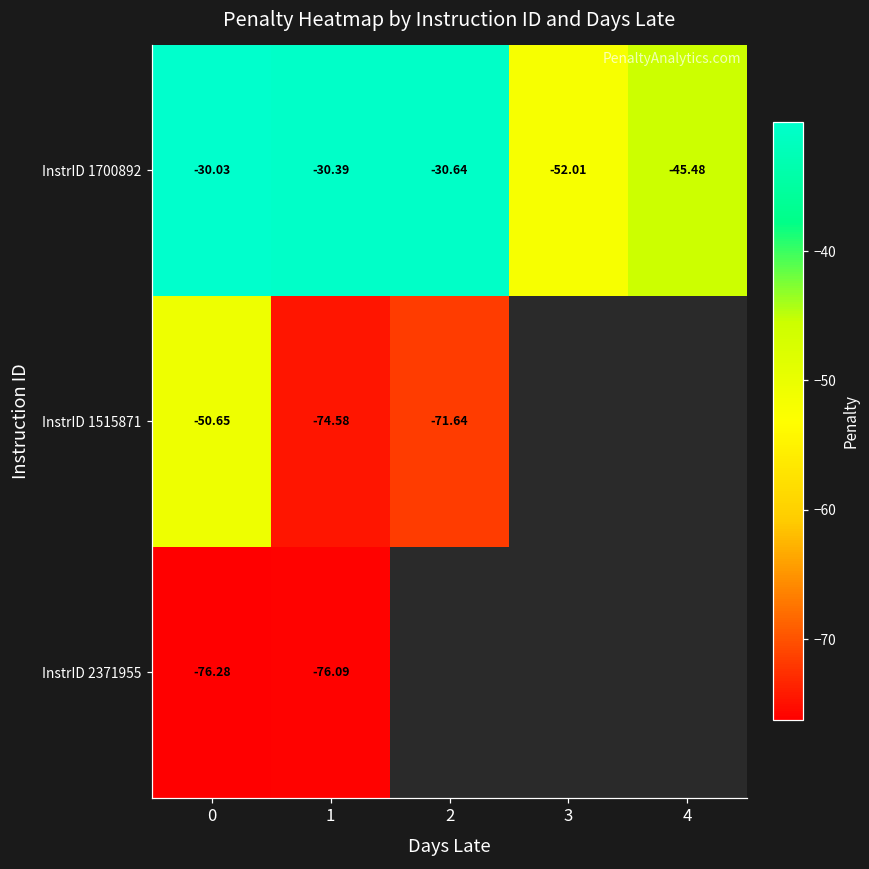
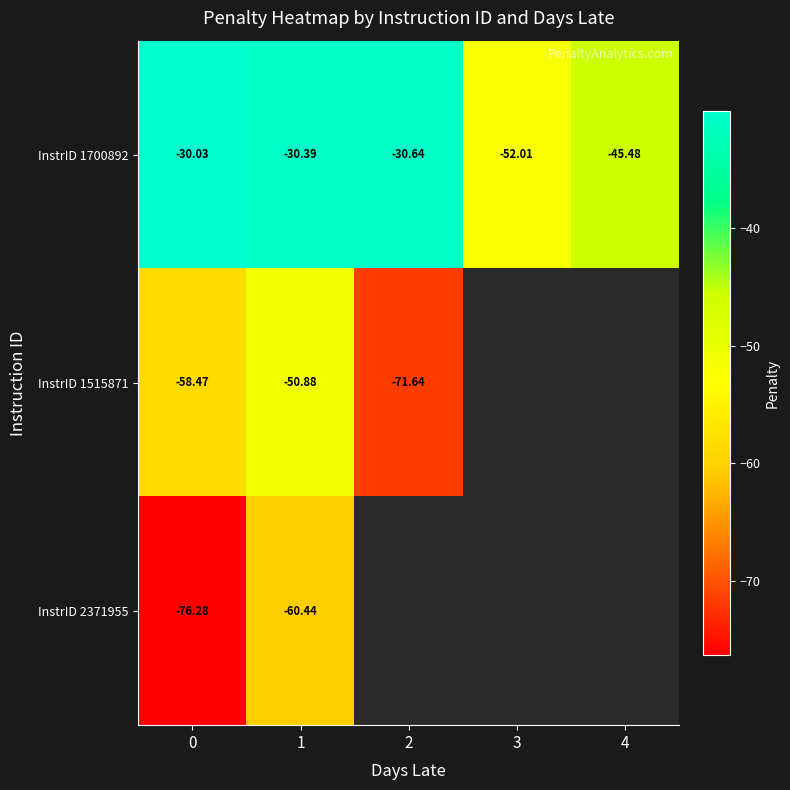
  {
    "InstrID 1700892": {
      "0": -30.03,
      "1": -30.39,
      "2": -30.64,
      "3": -52.01
    },
    "InstrID 1515871": {
-     "0": -50.65,
-     "1": -74.58,
+     "0": -58.47,
+     "1": -50.88,
      "2": -71.64
    },
    "InstrID 2371955": {
      "0": -76.28,
-     "1": -76.09
+     "1": -60.44
    }
  }
